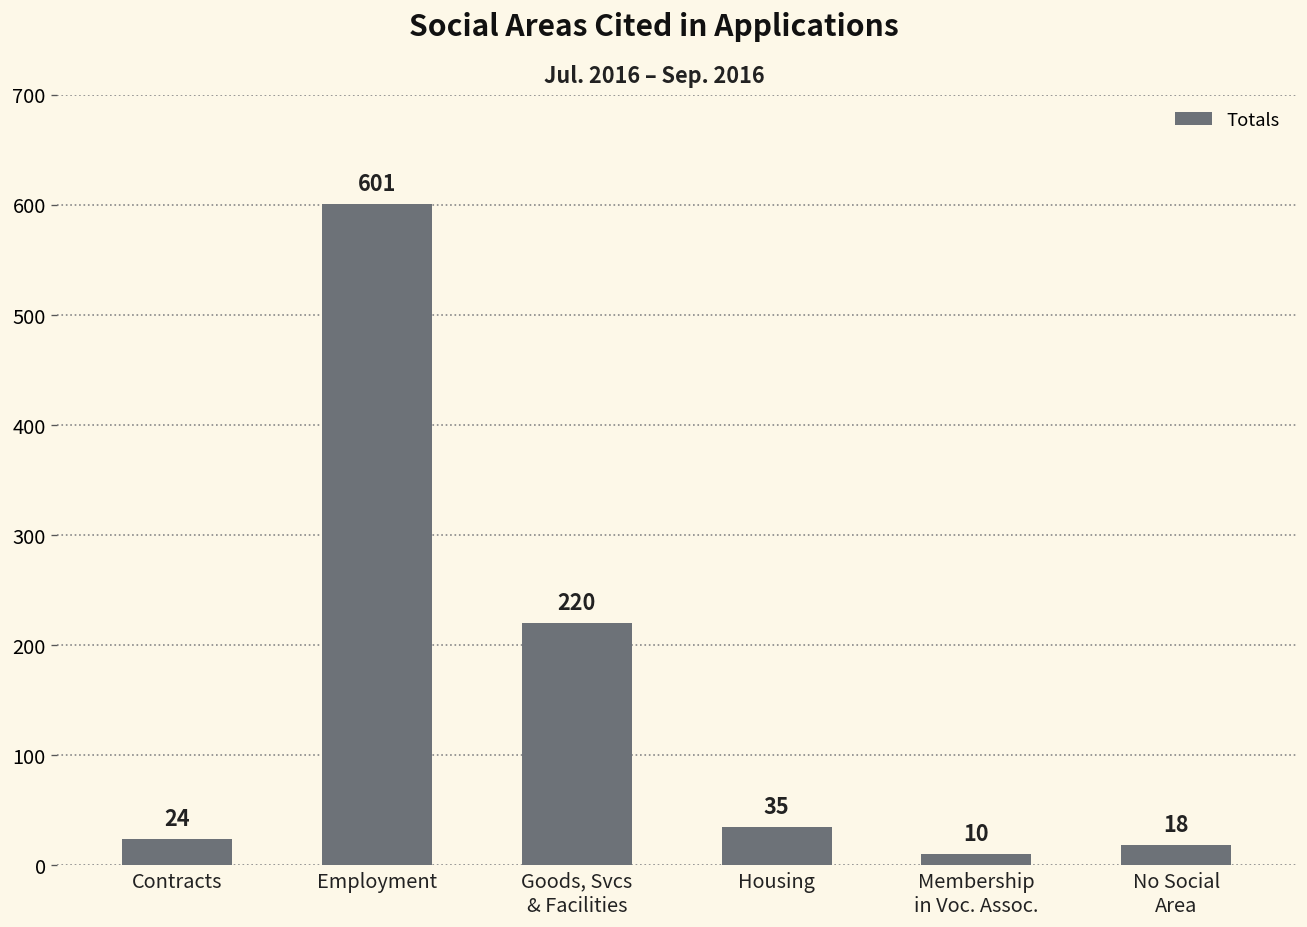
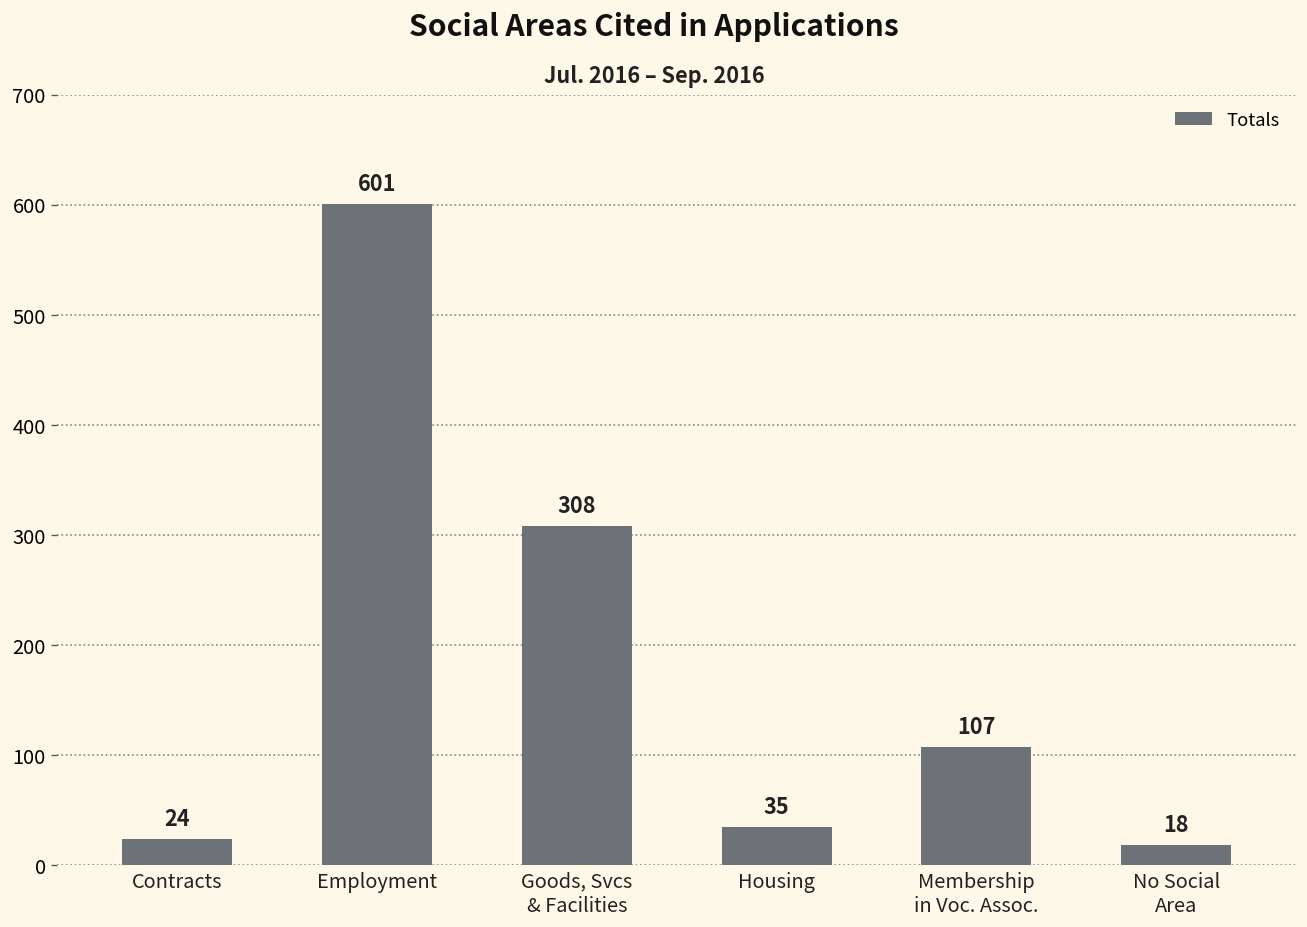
  {
    "Contracts": 24,
    "Employment": 601,
-   "Goods, Svcs & Facilities": 220,
+   "Goods, Svcs & Facilities": 308,
    "Housing": 35,
-   "Membership in Voc. Assoc.": 10,
+   "Membership in Voc. Assoc.": 107,
    "No Social Area": 18
  }
